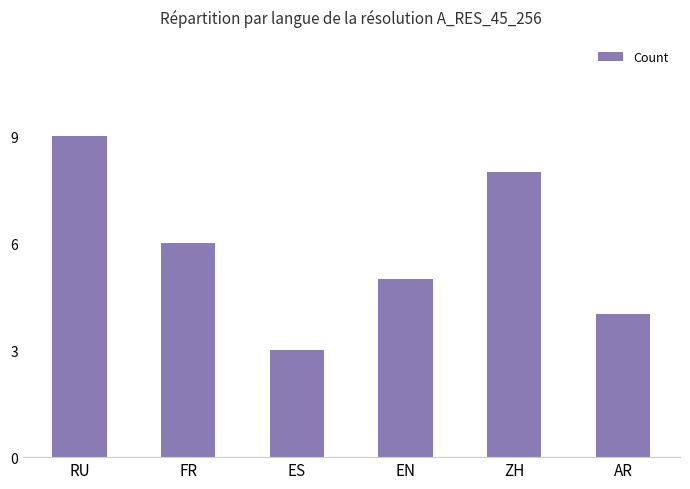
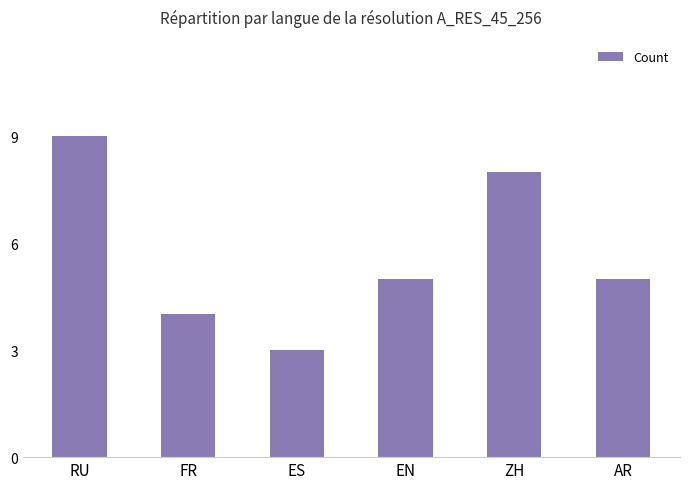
  {
    "RU": 9,
-   "FR": 6,
+   "FR": 4,
    "ES": 3,
    "EN": 5,
    "ZH": 8,
-   "AR": 4
+   "AR": 5
  }
